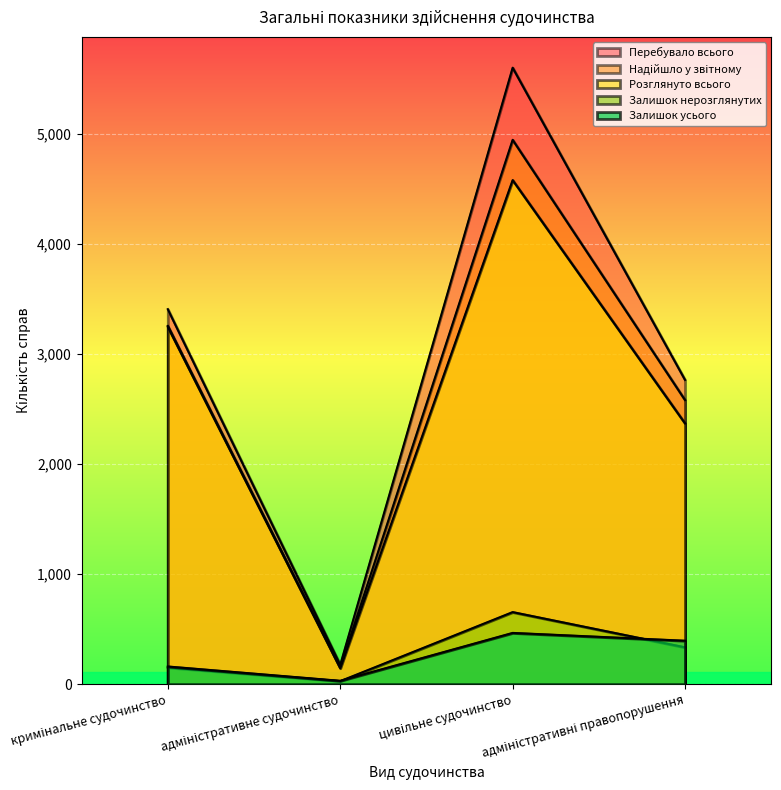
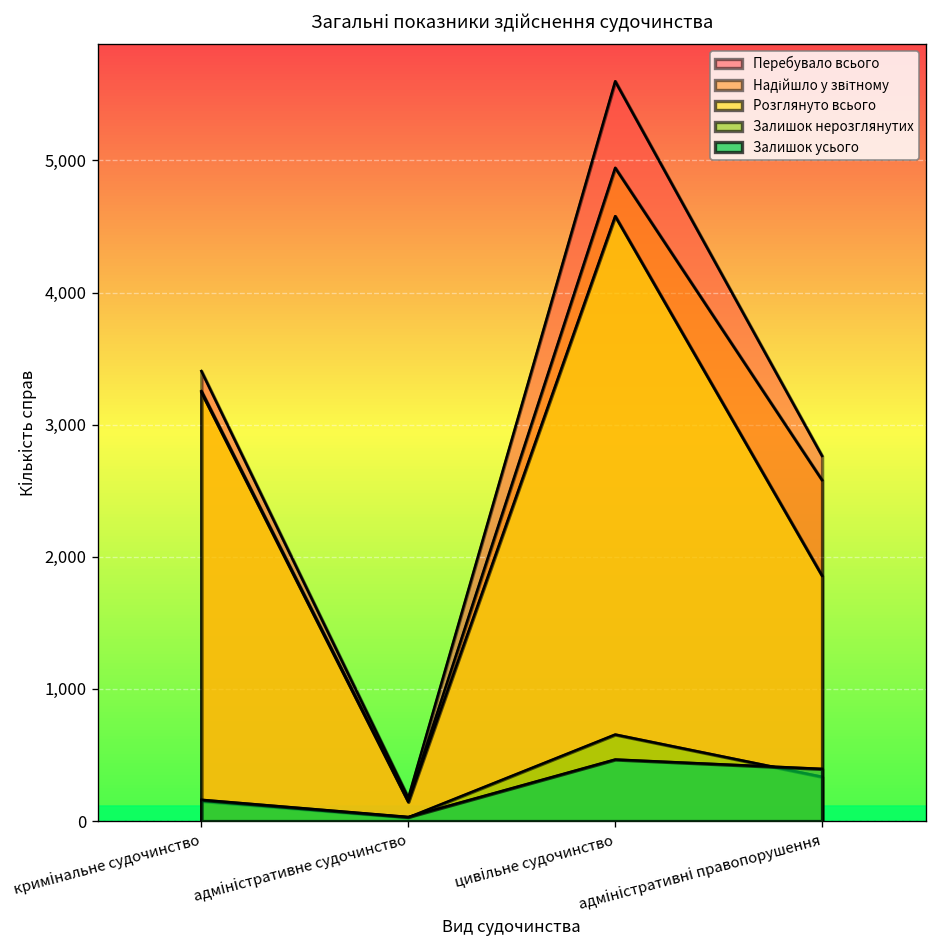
  {
    "Перебувало всього": {
      "кримінальне судочинство": "3,410",
      "адміністративне судочинство": "180",
      "цивільне судочинство": "5,600",
      "адміністративні правопорушення": "2,760"
    },
    "Надійшло у звітному": {
      "цивільне судочинство": "4,940",
      "адміністративні правопорушення": "2,580"
    },
    "Розглянуто всього": {
      "цивільне судочинство": "4,580",
-     "адміністративні правопорушення": "2,370"
+     "адміністративні правопорушення": "1,860"
    },
    "Залишок нерозглянутих": {
      "цивільне судочинство": "660",
      "адміністративні правопорушення": "340"
    },
    "Залишок усього": {
      "цивільне судочинство": "470",
      "адміністративні правопорушення": "400"
    }
  }
